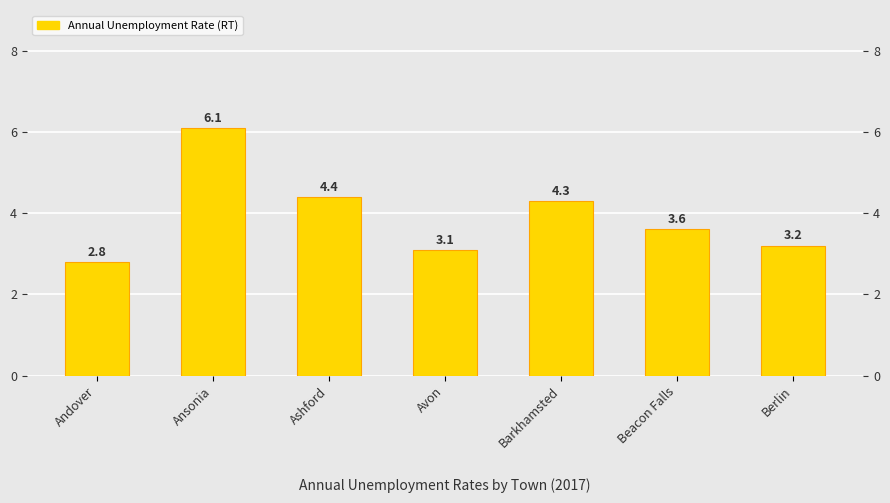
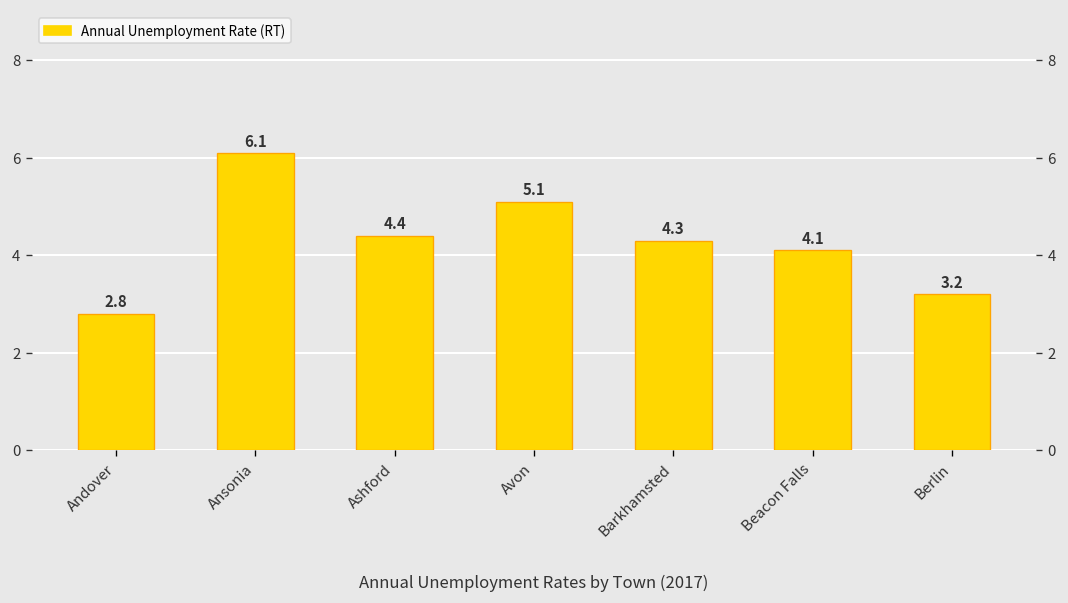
  {
    "Andover": 2.8,
    "Ansonia": 6.1,
    "Ashford": 4.4,
-   "Avon": 3.1,
+   "Avon": 5.1,
    "Barkhamsted": 4.3,
-   "Beacon Falls": 3.6,
+   "Beacon Falls": 4.1,
    "Berlin": 3.2
  }
